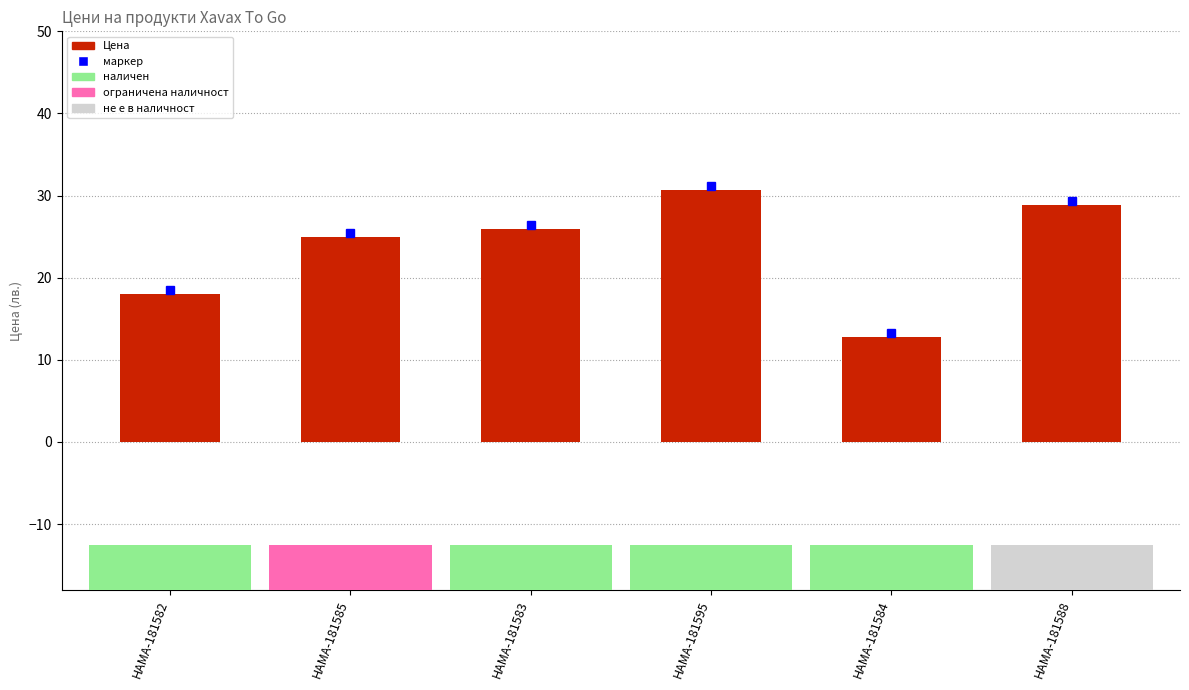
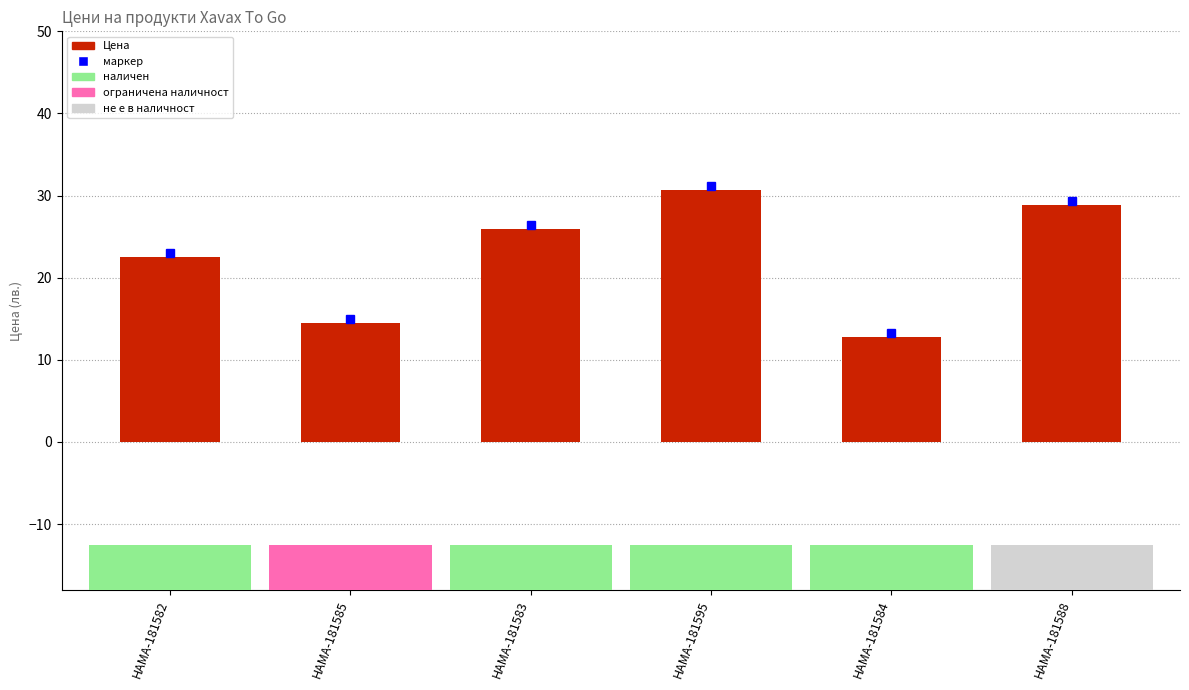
  {
    "Цена": {
-     "HAMA-181582": 18,
-     "HAMA-181585": 25,
+     "HAMA-181582": 23,
+     "HAMA-181585": 14,
      "HAMA-181583": 26,
      "HAMA-181595": 31,
      "HAMA-181584": 13,
      "HAMA-181588": 29
    }
  }
